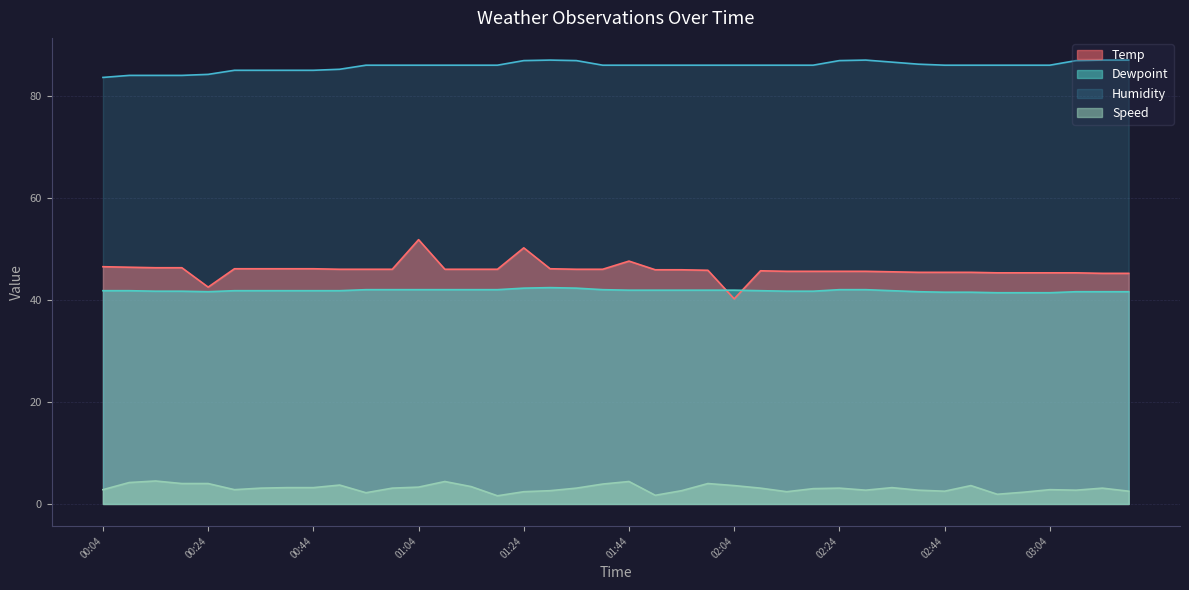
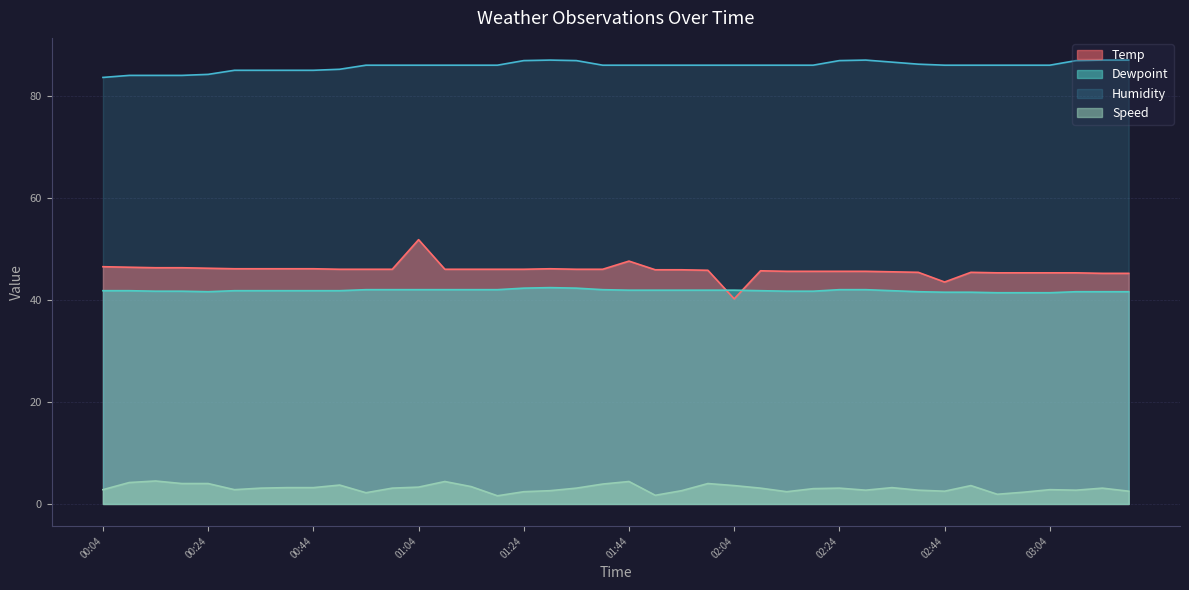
  {
    "Temp": {
      "00:04": 47,
-     "00:24": 43,
+     "00:24": 46,
      "00:44": 46,
      "01:04": 52,
-     "01:24": 50,
+     "01:24": 46,
      "01:44": 48,
      "02:04": 40,
      "02:24": 46,
-     "02:44": 45,
+     "02:44": 44,
      "03:04": 45
    }
  }
